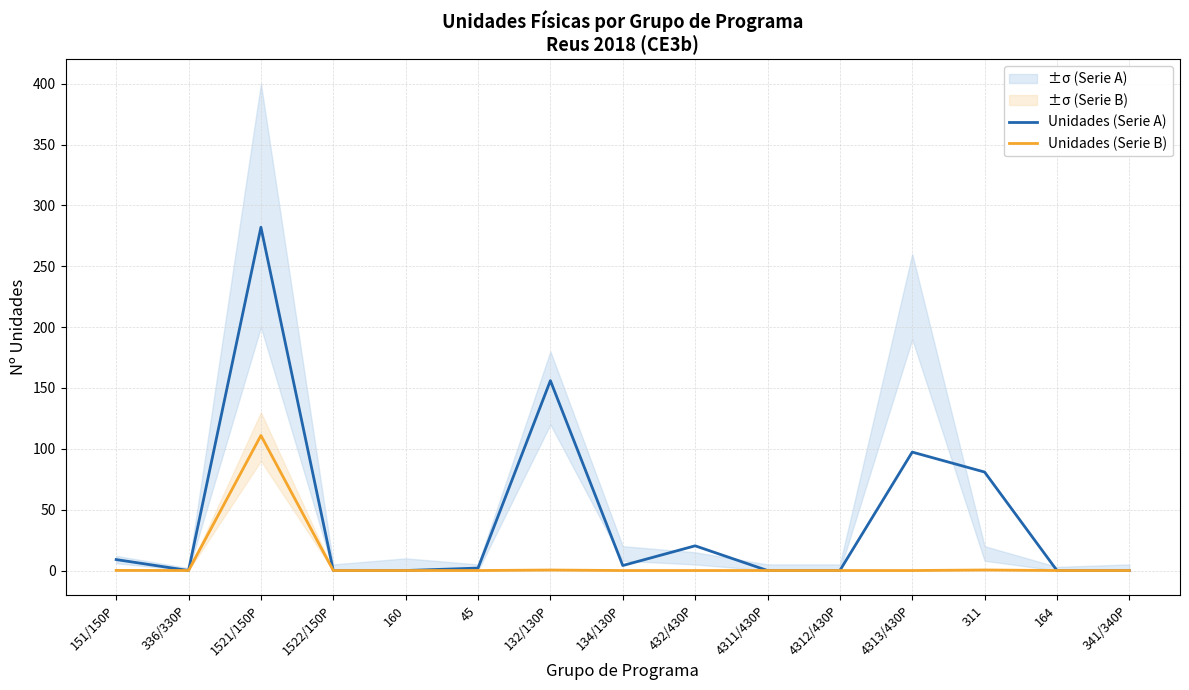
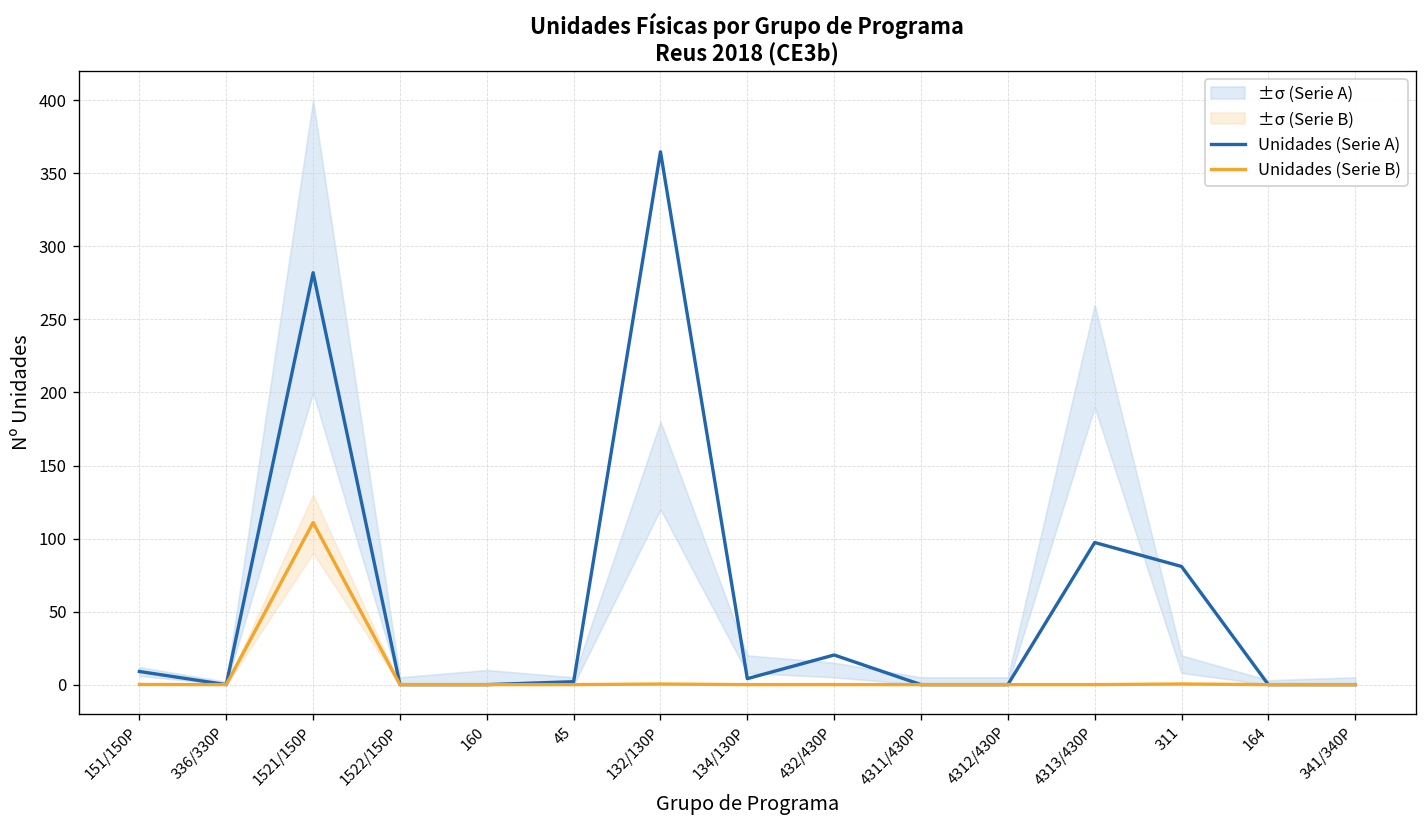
  {
    "Unidades (Serie A)": {
      "151/150P": 9,
      "1521/150P": 282,
-     "132/130P": 156,
+     "132/130P": 365,
      "134/130P": 4,
      "432/430P": 20,
      "4313/430P": 97,
      "311": 81
    },
    "Unidades (Serie B)": {
      "1521/150P": 111
    }
  }
